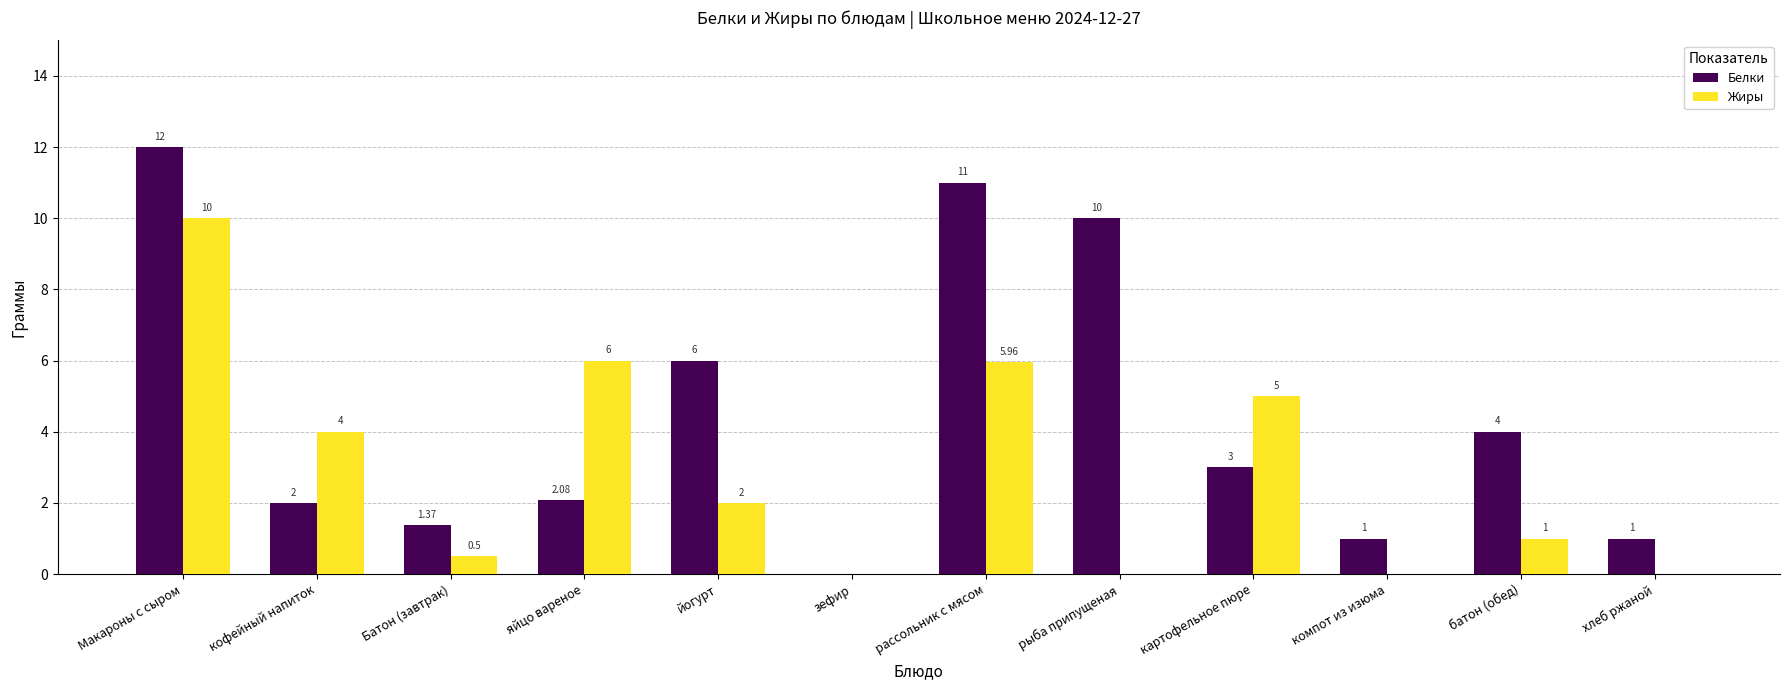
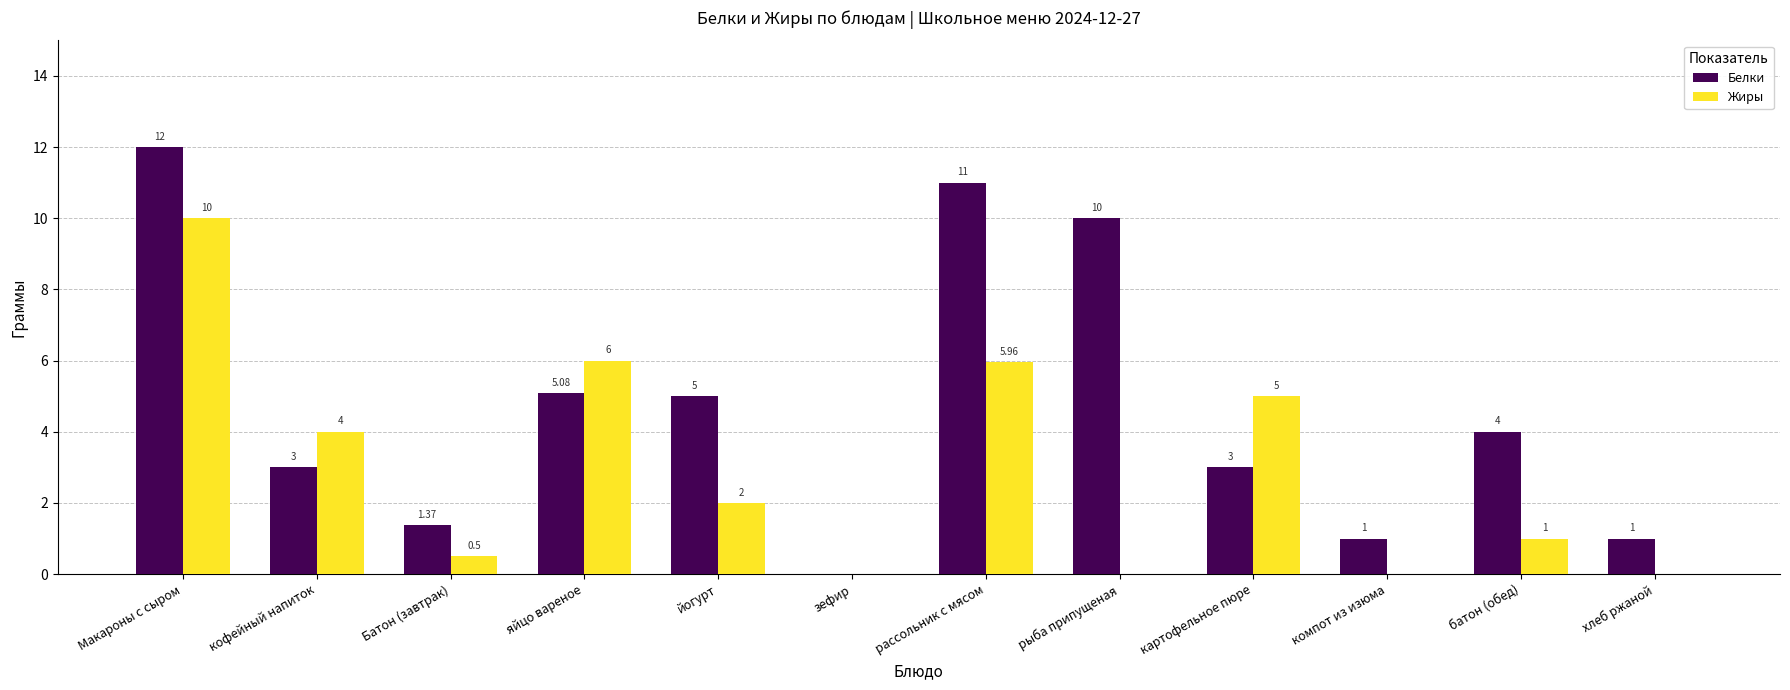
  {
    "Белки": {
      "Макароны с сыром": 12,
-     "кофейный напиток": 2,
+     "кофейный напиток": 3,
      "Батон (завтрак)": 1.37,
-     "яйцо вареное": 2.08,
-     "йогурт": 6,
+     "яйцо вареное": 5.08,
+     "йогурт": 5,
      "рассольник с мясом": 11,
      "рыба припущеная": 10,
      "картофельное пюре": 3,
      "компот из изюма": 1,
      "батон (обед)": 4,
      "хлеб ржаной": 1
    },
    "Жиры": {
      "Макароны с сыром": 10,
      "кофейный напиток": 4,
      "Батон (завтрак)": 0.5,
      "яйцо вареное": 6,
      "йогурт": 2,
      "рассольник с мясом": 5.96,
      "картофельное пюре": 5,
      "батон (обед)": 1
    }
  }
